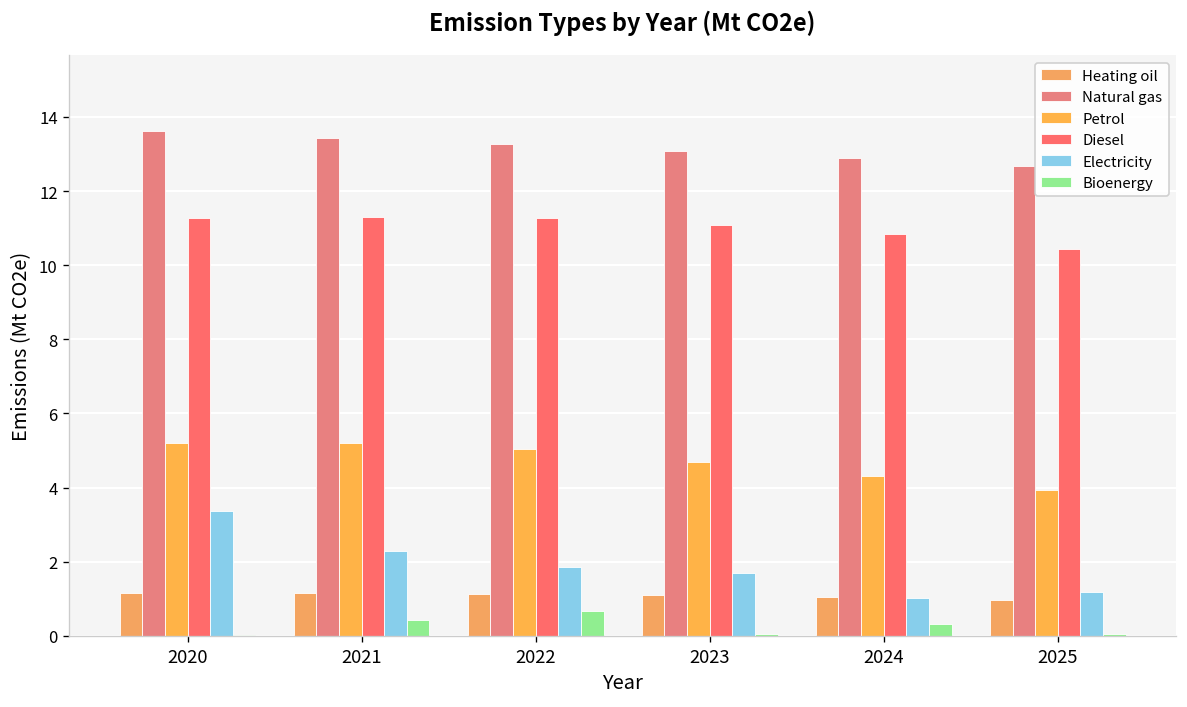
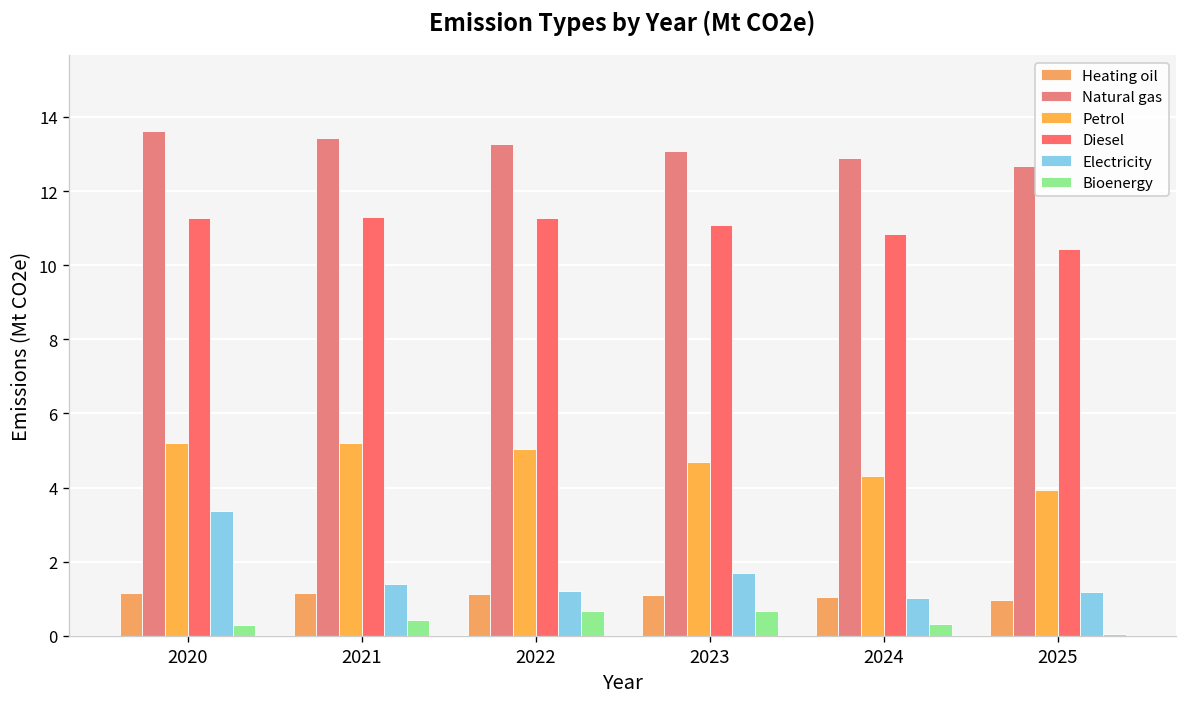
  {
    "Electricity": {
      "2020": 3.4,
-     "2021": 2.3,
-     "2022": 1.8,
+     "2021": 1.4,
+     "2022": 1.2,
      "2023": 1.7,
      "2024": 1.0,
      "2025": 1.2
    },
    "Bioenergy": {
-     "2020": 0.0,
+     "2020": 0.3,
      "2021": 0.4,
      "2022": 0.7,
-     "2023": 0.0,
+     "2023": 0.7,
      "2024": 0.3
    }
  }
